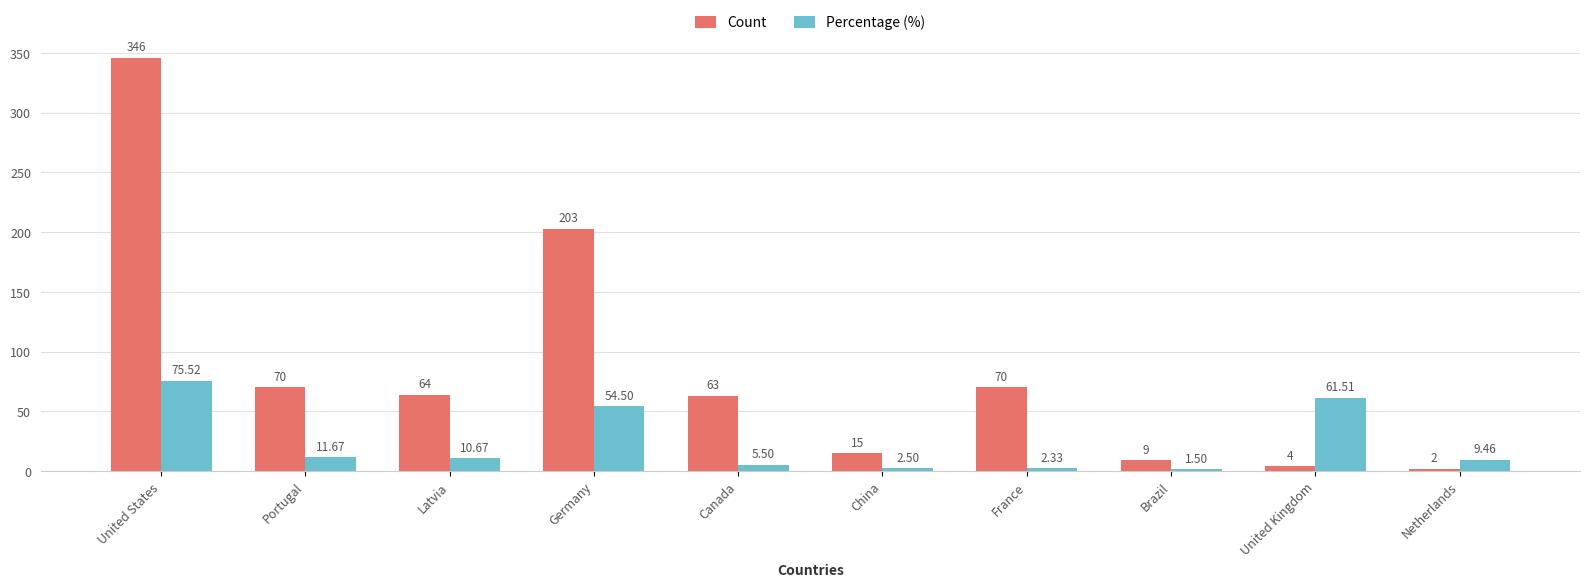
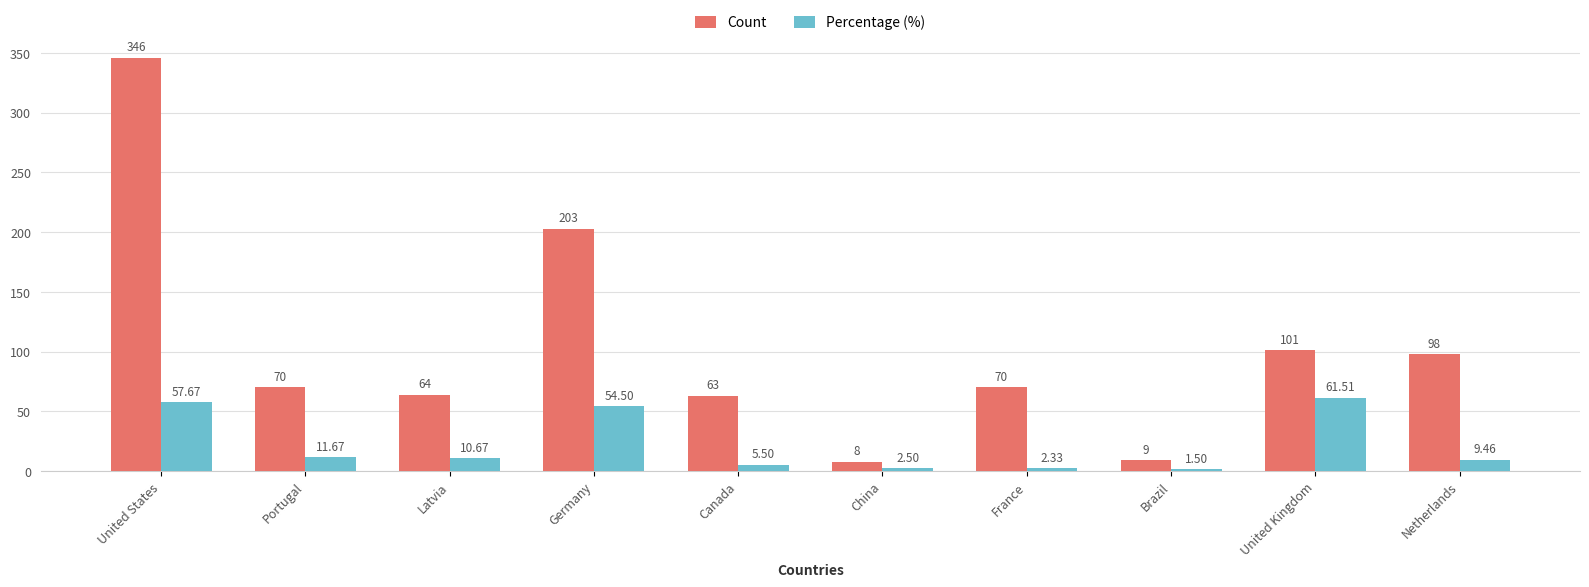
  {
    "Count": {
      "United States": 346,
      "Portugal": 70,
      "Latvia": 64,
      "Germany": 203,
      "Canada": 63,
-     "China": 15,
+     "China": 8,
      "France": 70,
      "Brazil": 9,
-     "United Kingdom": 4,
-     "Netherlands": 2
+     "United Kingdom": 101,
+     "Netherlands": 98
    },
    "Percentage (%)": {
-     "United States": 75.52,
+     "United States": 57.67,
      "Portugal": 11.67,
      "Latvia": 10.67,
      "Germany": 54.50,
      "Canada": 5.50,
      "China": 2.50,
      "France": 2.33,
      "Brazil": 1.50,
      "United Kingdom": 61.51,
      "Netherlands": 9.46
    }
  }
